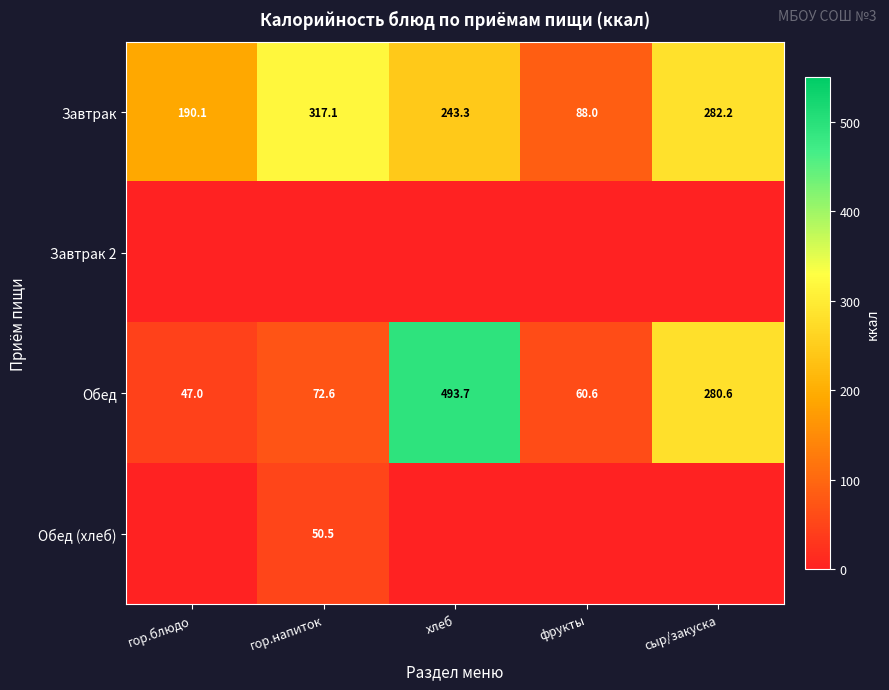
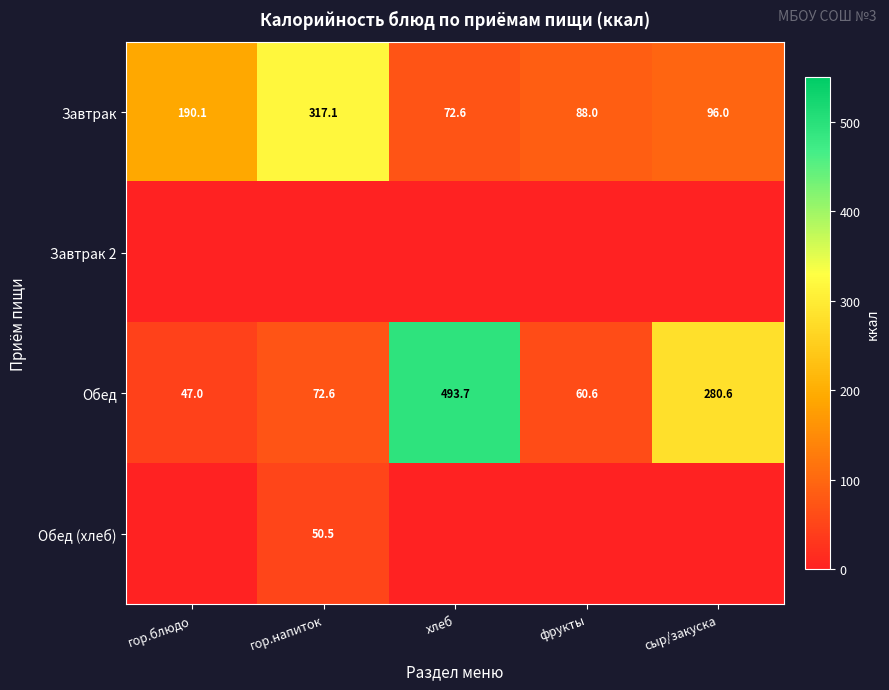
  {
    "Завтрак": {
      "гор.блюдо": 190.1,
      "гор.напиток": 317.1,
-     "хлеб": 243.3,
+     "хлеб": 72.6,
      "фрукты": 88.0,
-     "сыр/закуска": 282.2
+     "сыр/закуска": 96.0
    },
    "Обед": {
      "гор.блюдо": 47.0,
      "гор.напиток": 72.6,
      "хлеб": 493.7,
      "фрукты": 60.6,
      "сыр/закуска": 280.6
    },
    "Обед (хлеб)": {
      "гор.напиток": 50.5
    }
  }
